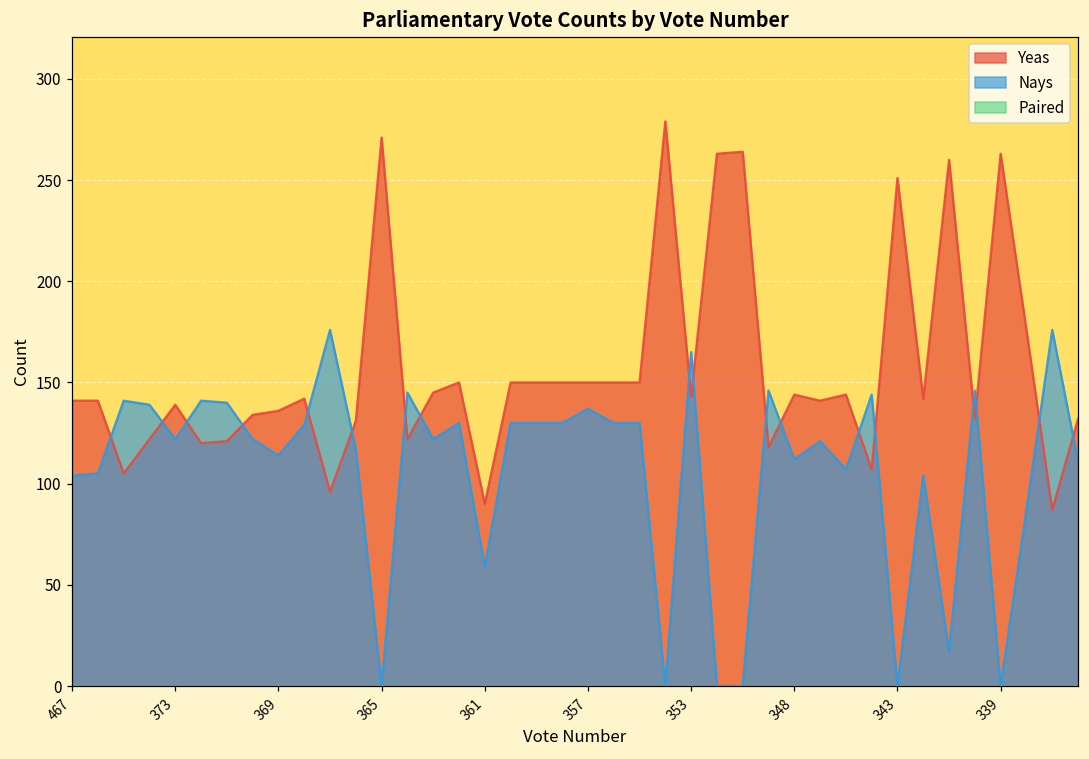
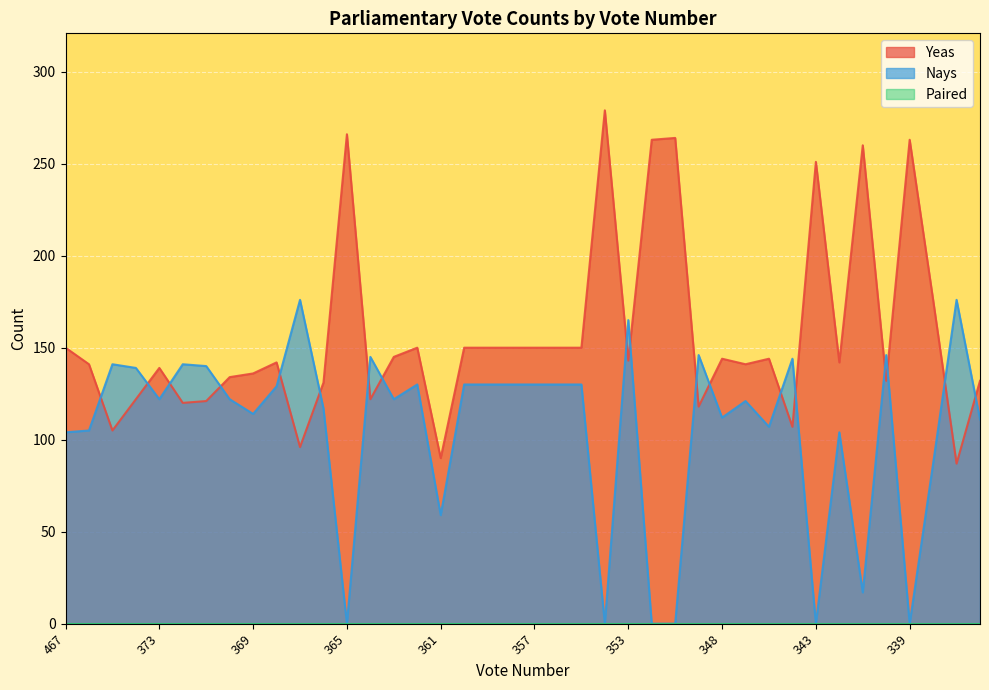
  {
    "Yeas": {
-     "467": 141,
+     "467": 150,
      "373": 139,
      "369": 136,
-     "365": 271,
+     "365": 266,
      "361": 90,
      "357": 150,
      "353": 143,
      "348": 144,
      "343": 251,
      "339": 263
    },
    "Nays": {
      "467": 104,
      "373": 122,
      "369": 114,
      "361": 59,
-     "357": 137,
+     "357": 130,
      "353": 165,
      "348": 112
    },
    "Paired": {
      "467": 0,
      "373": 0,
      "369": 0,
      "361": 0,
      "357": 0,
      "353": 0,
      "348": 0
    }
  }
